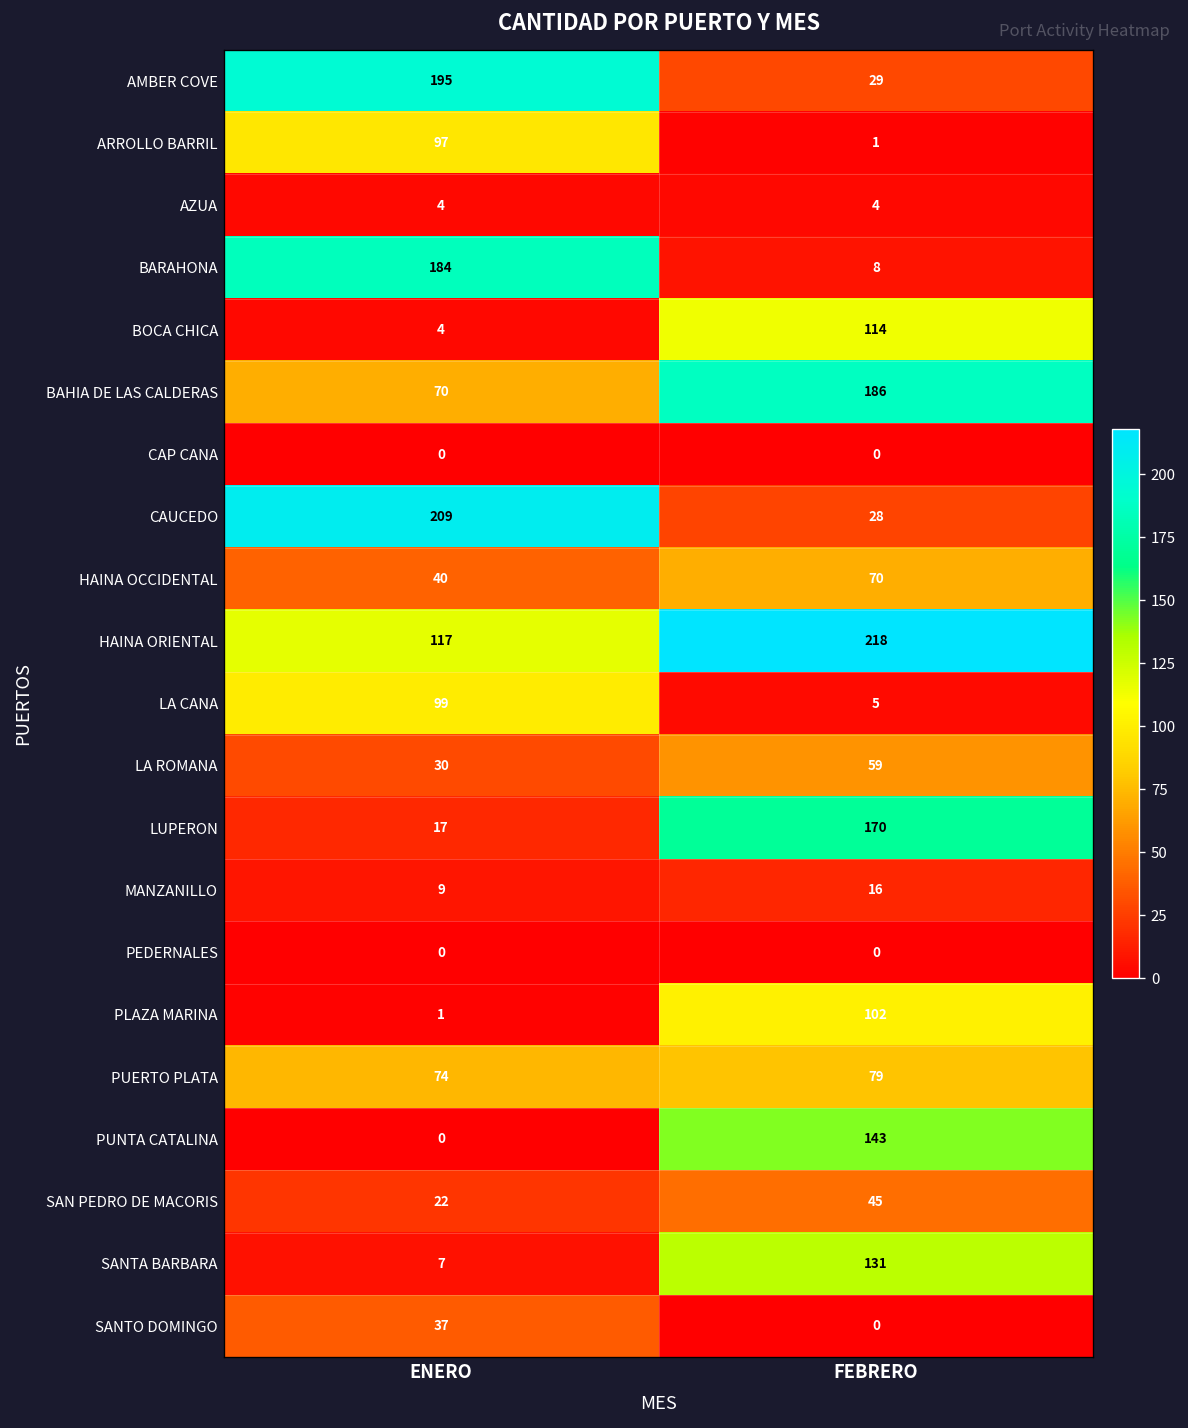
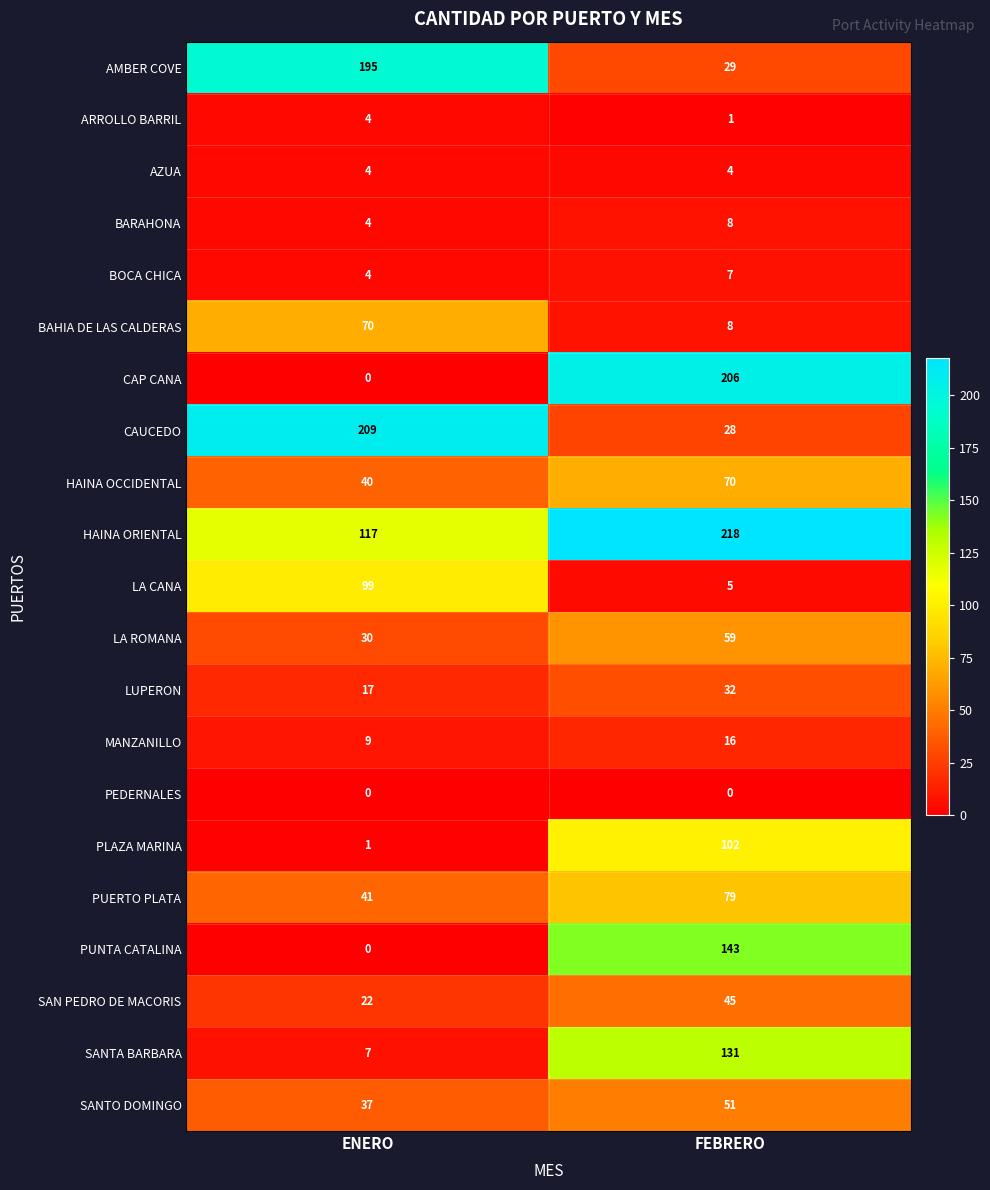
  {
    "AMBER COVE": {
      "ENERO": 195,
      "FEBRERO": 29
    },
    "ARROLLO BARRIL": {
-     "ENERO": 97,
+     "ENERO": 4,
      "FEBRERO": 1
    },
    "AZUA": {
      "ENERO": 4,
      "FEBRERO": 4
    },
    "BARAHONA": {
-     "ENERO": 184,
+     "ENERO": 4,
      "FEBRERO": 8
    },
    "BOCA CHICA": {
      "ENERO": 4,
-     "FEBRERO": 114
+     "FEBRERO": 7
    },
    "BAHIA DE LAS CALDERAS": {
      "ENERO": 70,
-     "FEBRERO": 186
+     "FEBRERO": 8
    },
    "CAP CANA": {
      "ENERO": 0,
-     "FEBRERO": 0
+     "FEBRERO": 206
    },
    "CAUCEDO": {
      "ENERO": 209,
      "FEBRERO": 28
    },
    "HAINA OCCIDENTAL": {
      "ENERO": 40,
      "FEBRERO": 70
    },
    "HAINA ORIENTAL": {
      "ENERO": 117,
      "FEBRERO": 218
    },
    "LA CANA": {
      "ENERO": 99,
      "FEBRERO": 5
    },
    "LA ROMANA": {
      "ENERO": 30,
      "FEBRERO": 59
    },
    "LUPERON": {
      "ENERO": 17,
-     "FEBRERO": 170
+     "FEBRERO": 32
    },
    "MANZANILLO": {
      "ENERO": 9,
      "FEBRERO": 16
    },
    "PEDERNALES": {
      "ENERO": 0,
      "FEBRERO": 0
    },
    "PLAZA MARINA": {
      "ENERO": 1,
      "FEBRERO": 102
    },
    "PUERTO PLATA": {
-     "ENERO": 74,
+     "ENERO": 41,
      "FEBRERO": 79
    },
    "PUNTA CATALINA": {
      "ENERO": 0,
      "FEBRERO": 143
    },
    "SAN PEDRO DE MACORIS": {
      "ENERO": 22,
      "FEBRERO": 45
    },
    "SANTA BARBARA": {
      "ENERO": 7,
      "FEBRERO": 131
    },
    "SANTO DOMINGO": {
      "ENERO": 37,
-     "FEBRERO": 0
+     "FEBRERO": 51
    }
  }
